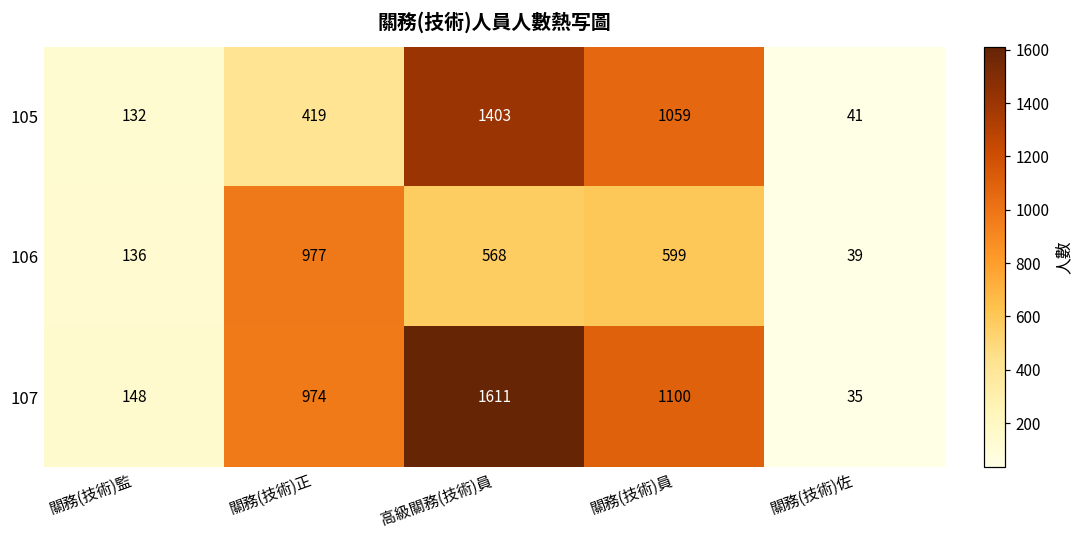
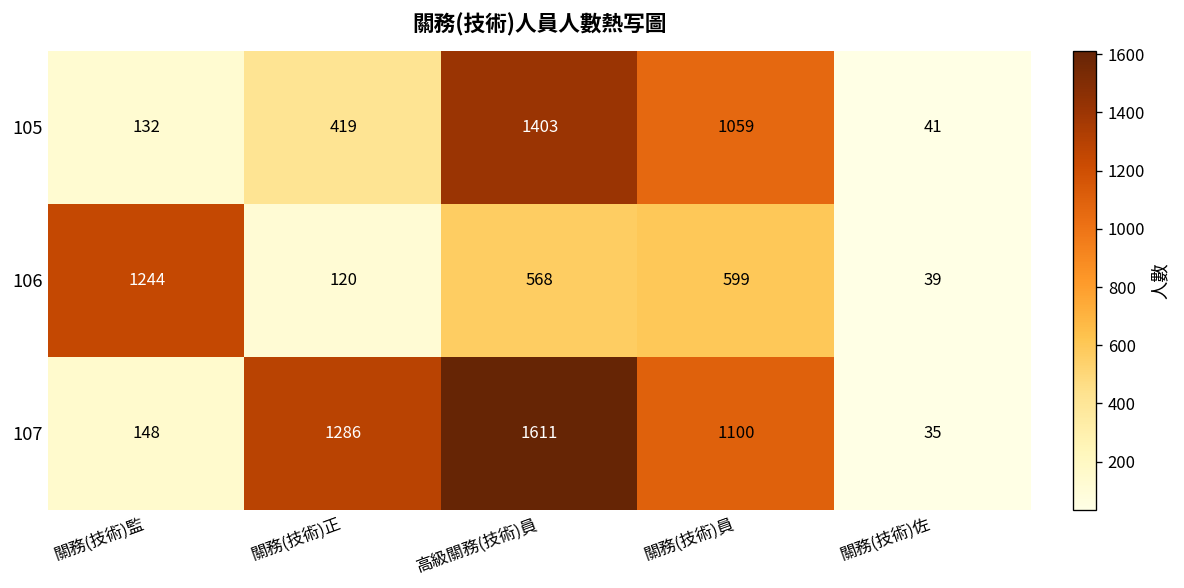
  {
    "105": {
      "關務(技術)監": 132,
      "關務(技術)正": 419,
      "高級關務(技術)員": 1403,
      "關務(技術)員": 1059,
      "關務(技術)佐": 41
    },
    "106": {
-     "關務(技術)監": 136,
-     "關務(技術)正": 977,
+     "關務(技術)監": 1244,
+     "關務(技術)正": 120,
      "高級關務(技術)員": 568,
      "關務(技術)員": 599,
      "關務(技術)佐": 39
    },
    "107": {
      "關務(技術)監": 148,
-     "關務(技術)正": 974,
+     "關務(技術)正": 1286,
      "高級關務(技術)員": 1611,
      "關務(技術)員": 1100,
      "關務(技術)佐": 35
    }
  }
